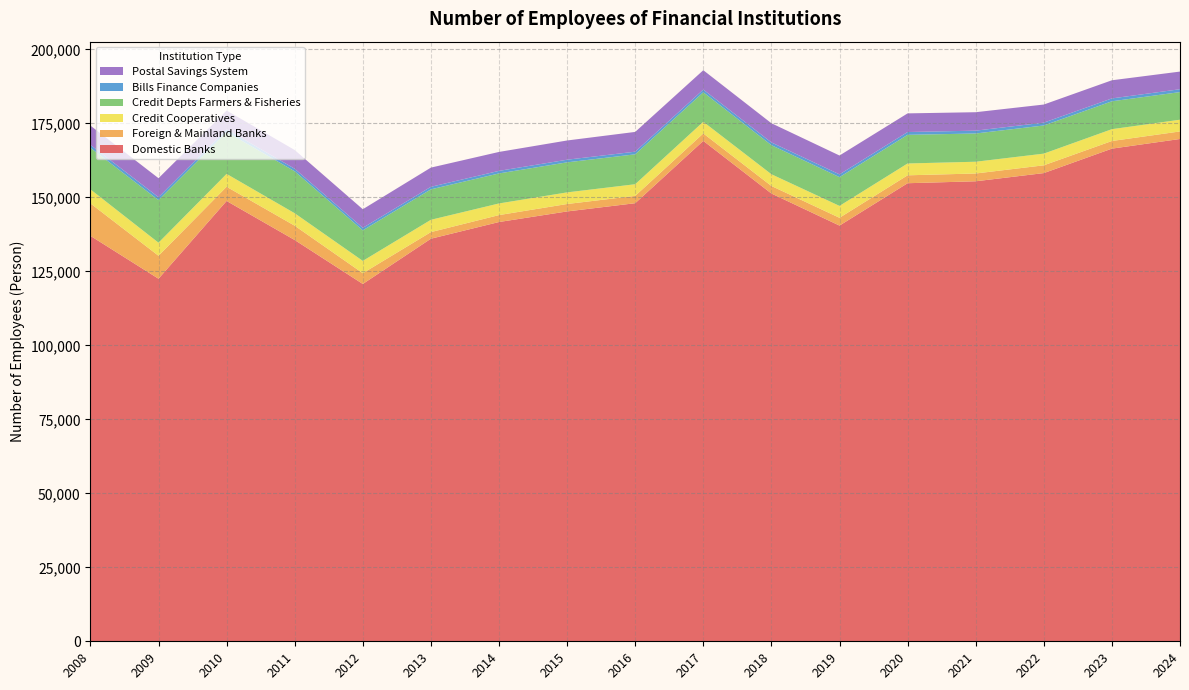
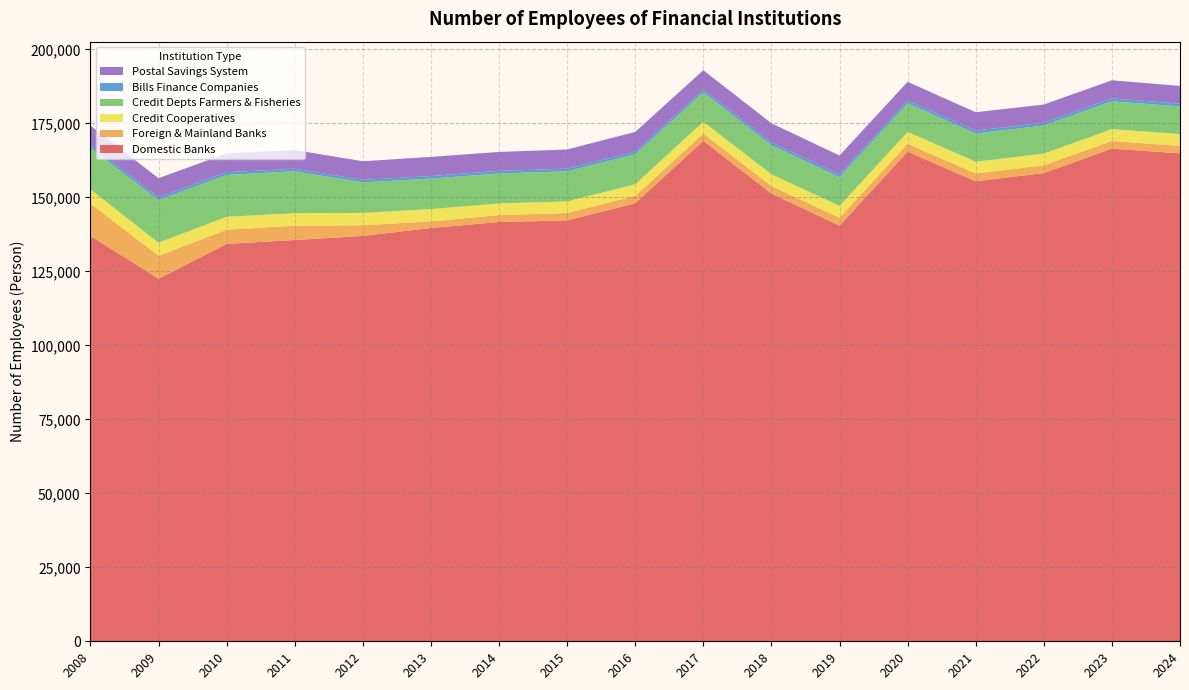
  {
    "Domestic Banks": {
      "2008": "137,000",
      "2009": "123,000",
-     "2010": "149,000",
+     "2010": "134,000",
      "2011": "136,000",
-     "2012": "121,000",
-     "2013": "136,000",
+     "2012": "137,000",
+     "2013": "140,000",
      "2014": "142,000",
-     "2015": "145,000",
+     "2015": "142,000",
      "2016": "148,000",
      "2017": "169,000",
      "2018": "151,000",
      "2019": "140,000",
-     "2020": "155,000",
+     "2020": "165,000",
      "2021": "155,000",
      "2022": "158,000",
      "2023": "166,000",
-     "2024": "170,000"
+     "2024": "165,000"
    }
  }
